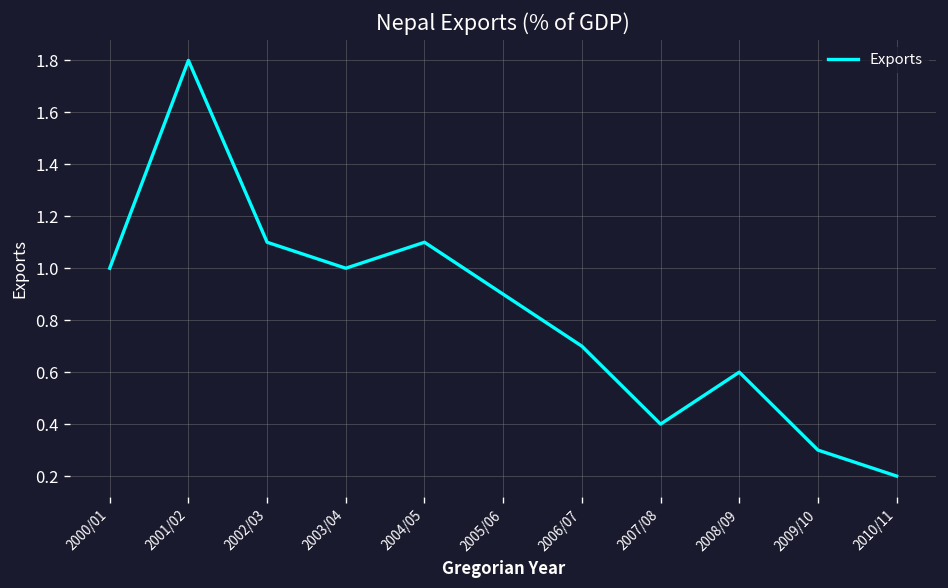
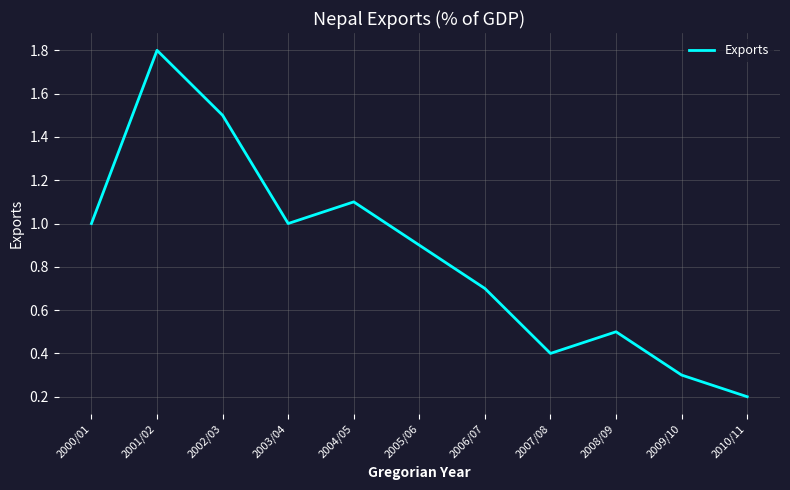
  {
    "2000/01": 1.0,
    "2001/02": 1.8,
-   "2002/03": 1.1,
+   "2002/03": 1.5,
    "2003/04": 1.0,
    "2004/05": 1.1,
    "2005/06": 0.9,
    "2006/07": 0.7,
    "2007/08": 0.4,
-   "2008/09": 0.6,
+   "2008/09": 0.5,
    "2009/10": 0.3,
    "2010/11": 0.2
  }
